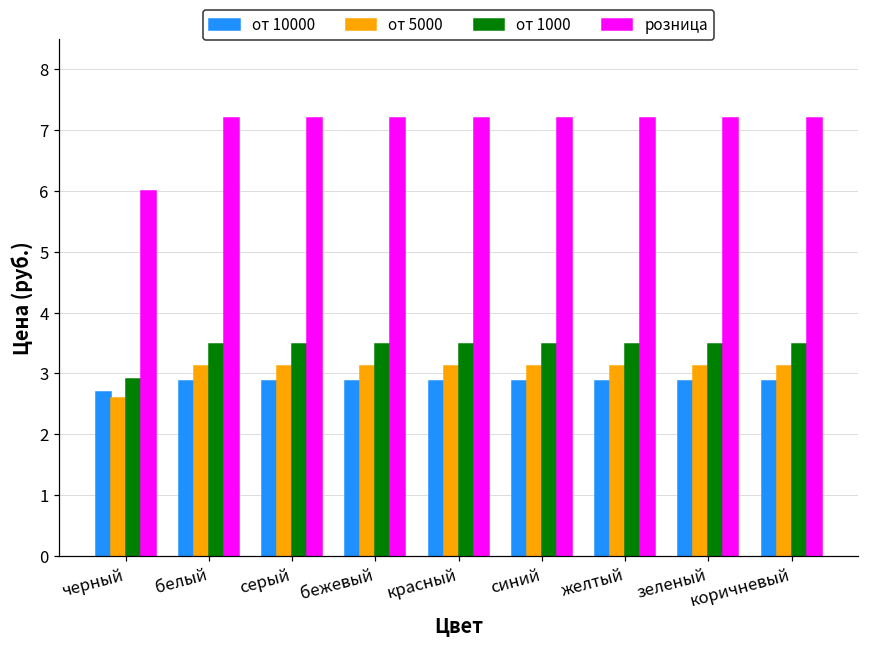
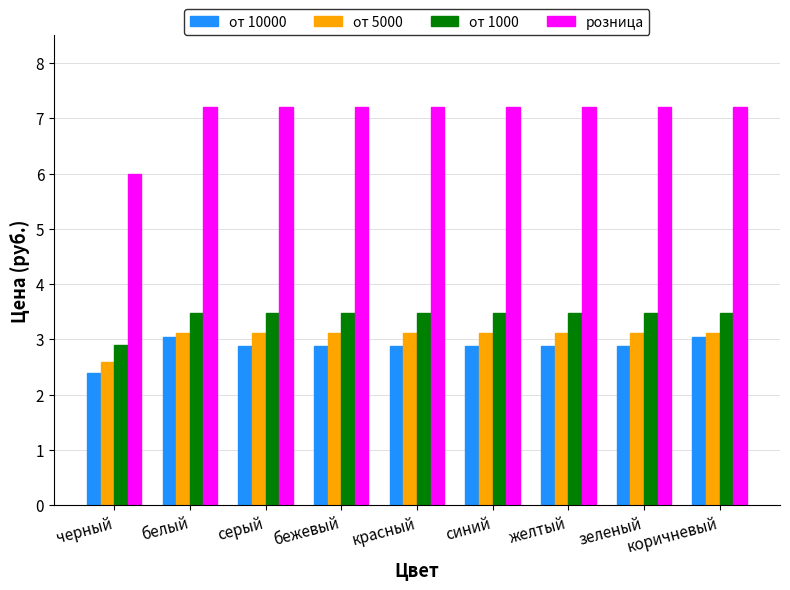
  {
    "от 10000": {
-     "черный": 2.7,
-     "белый": 2.9,
+     "черный": 2.4,
+     "белый": 3.1,
      "серый": 2.9,
      "бежевый": 2.9,
      "красный": 2.9,
      "синий": 2.9,
      "желтый": 2.9,
      "зеленый": 2.9,
-     "коричневый": 2.9
+     "коричневый": 3.0
    },
    "от 5000": {
      "черный": 2.6,
      "белый": 3.1,
      "серый": 3.1,
      "бежевый": 3.1,
      "красный": 3.1,
      "синий": 3.1,
      "желтый": 3.1,
      "зеленый": 3.1,
      "коричневый": 3.1
    },
    "от 1000": {
      "черный": 2.9,
      "белый": 3.5,
      "серый": 3.5,
      "бежевый": 3.5,
      "красный": 3.5,
      "синий": 3.5,
      "желтый": 3.5,
      "зеленый": 3.5,
      "коричневый": 3.5
    },
    "розница": {
      "черный": 6.0,
      "белый": 7.2,
      "серый": 7.2,
      "бежевый": 7.2,
      "красный": 7.2,
      "синий": 7.2,
      "желтый": 7.2,
      "зеленый": 7.2,
      "коричневый": 7.2
    }
  }
